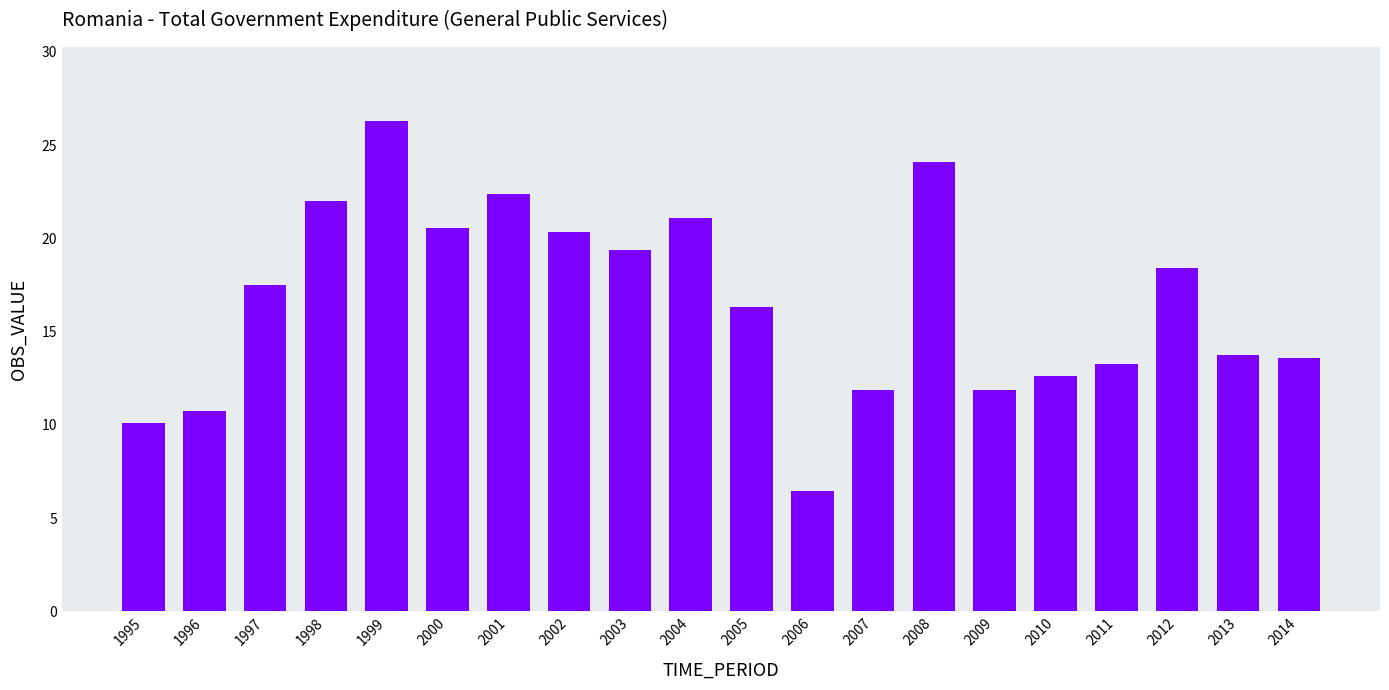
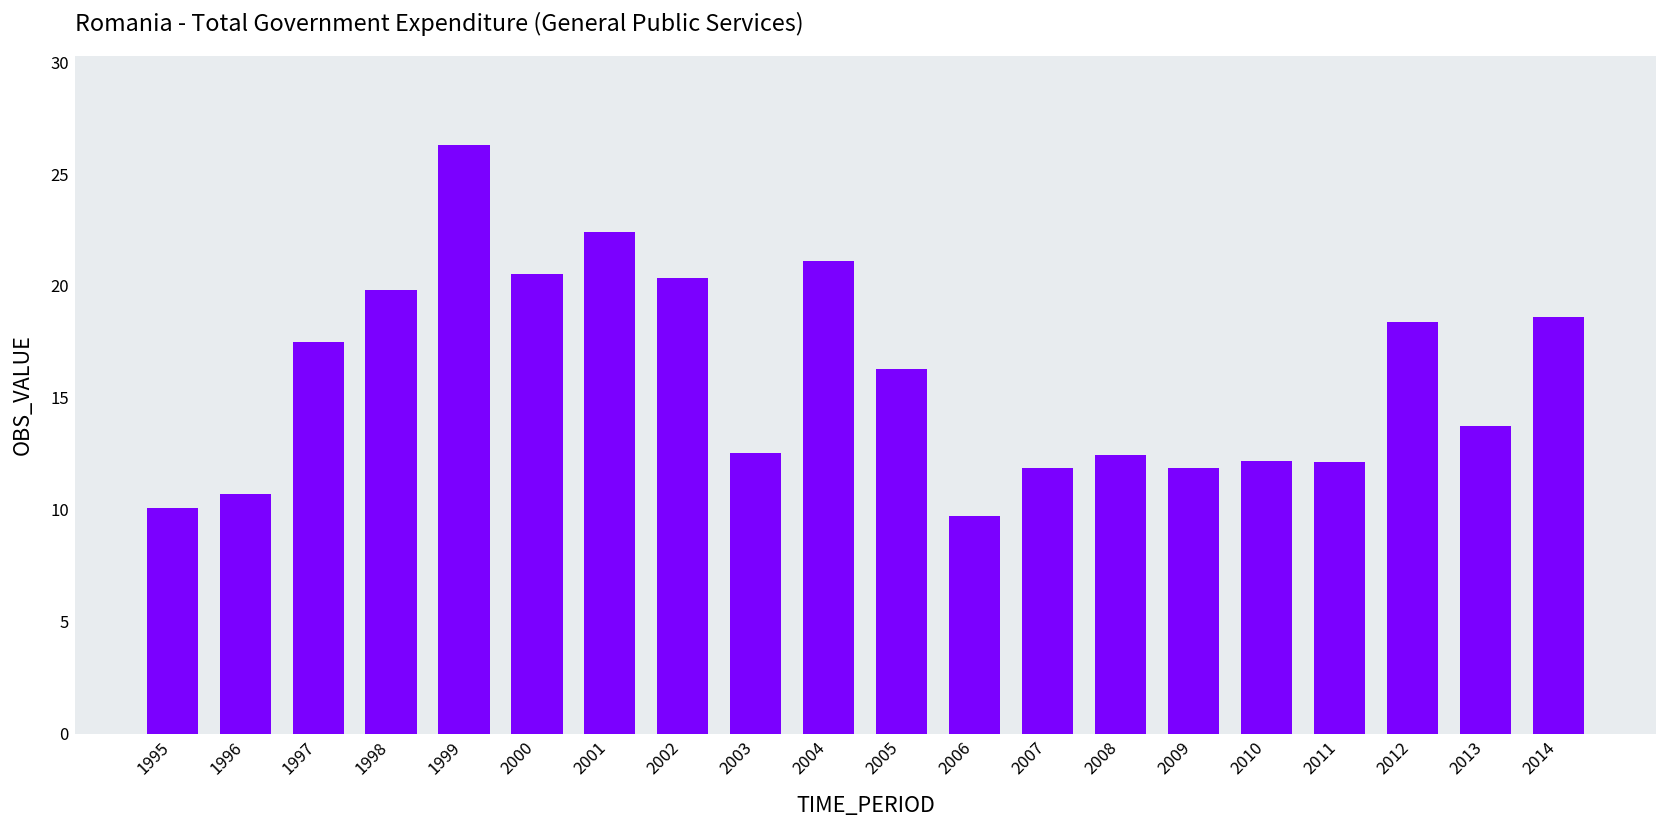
  {
    "1995": 10.1,
    "1996": 10.7,
    "1997": 17.5,
-   "1998": 22.0,
+   "1998": 19.8,
    "1999": 26.3,
    "2000": 20.5,
    "2001": 22.4,
    "2002": 20.3,
-   "2003": 19.4,
+   "2003": 12.5,
    "2004": 21.1,
    "2005": 16.3,
-   "2006": 6.5,
+   "2006": 9.7,
    "2007": 11.9,
-   "2008": 24.1,
+   "2008": 12.5,
    "2009": 11.8,
-   "2010": 12.6,
-   "2011": 13.3,
+   "2010": 12.2,
+   "2011": 12.2,
    "2012": 18.4,
    "2013": 13.8,
-   "2014": 13.6
+   "2014": 18.6
  }
